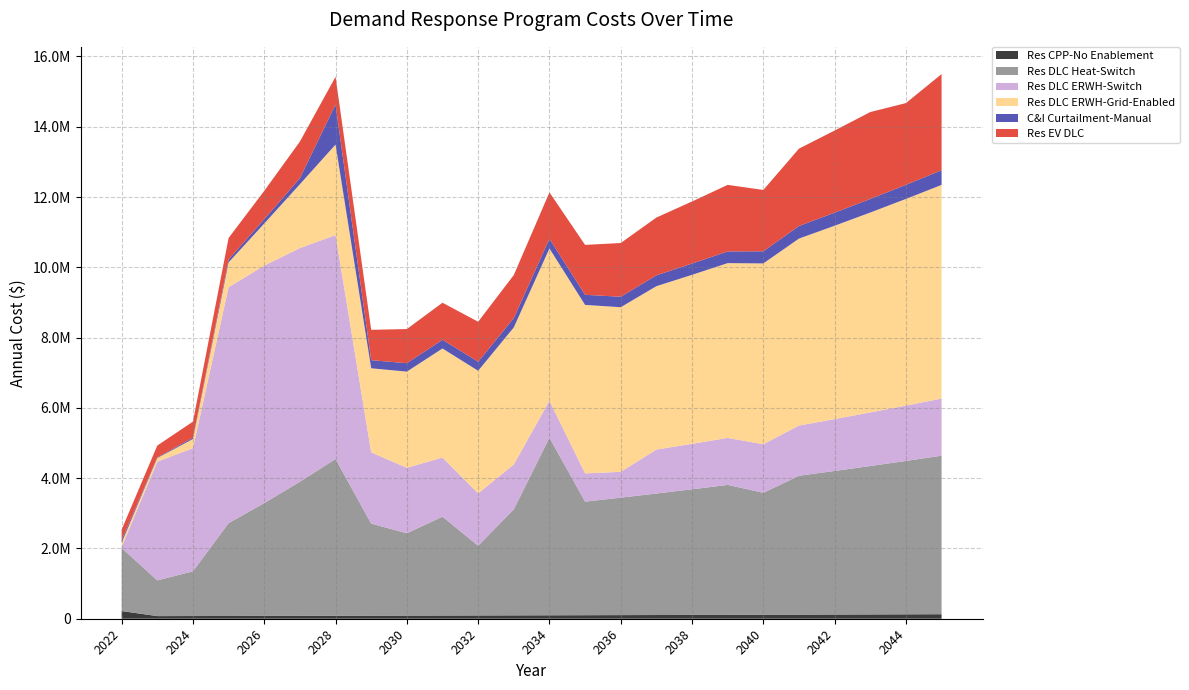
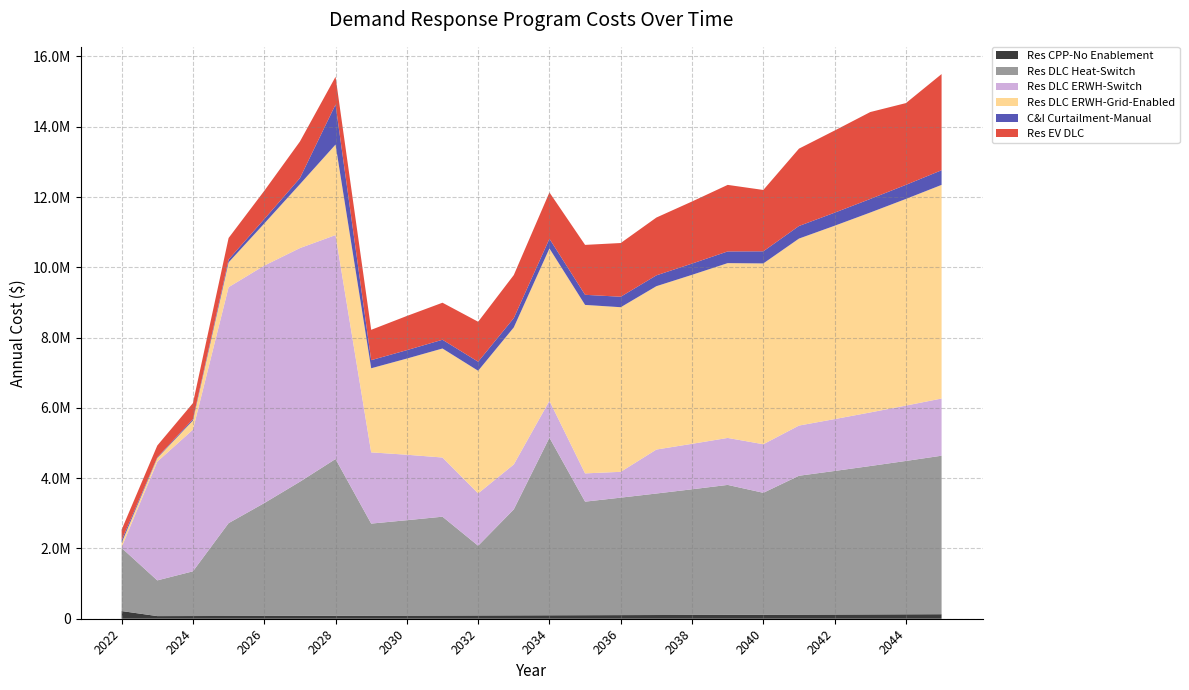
  {
    "Res CPP-No Enablement": {
      "2022": 200000,
      "2024": 100000,
      "2026": 100000,
      "2028": 100000,
      "2030": 100000,
      "2032": 100000,
      "2034": 100000,
      "2036": 100000,
      "2038": 100000,
      "2040": 100000,
      "2042": 100000,
      "2044": 100000
    },
    "Res DLC Heat-Switch": {
      "2024": 1300000,
      "2026": 3200000,
      "2028": 4500000,
-     "2030": 2300000,
+     "2030": 2700000,
      "2032": 2000000,
      "2034": 5100000,
      "2036": 3300000,
      "2038": 3600000,
      "2040": 3500000,
      "2042": 4100000,
      "2044": 4400000
    },
    "Res DLC ERWH-Switch": {
-     "2024": 3500000,
+     "2024": 4000000,
      "2026": 6800000,
      "2028": 6400000,
      "2030": 1900000,
      "2032": 1500000,
      "2034": 1100000,
      "2036": 700000,
      "2038": 1300000,
      "2040": 1400000,
      "2042": 1500000,
      "2044": 1600000
    },
    "Res DLC ERWH-Grid-Enabled": {
      "2022": 100000,
      "2026": 1200000,
      "2028": 2600000,
      "2030": 2700000,
      "2032": 3500000,
      "2034": 4300000,
      "2036": 4700000,
      "2038": 4800000,
      "2040": 5100000,
      "2042": 5500000,
      "2044": 5900000
    },
    "C&I Curtailment-Manual": {
      "2022": 100000,
      "2026": 100000,
      "2028": 1100000,
      "2030": 200000,
      "2032": 300000,
      "2034": 300000,
      "2036": 300000,
      "2038": 300000,
      "2040": 300000,
      "2042": 400000,
      "2044": 400000
    },
    "Res EV DLC": {
      "2022": 300000,
      "2024": 500000,
      "2026": 800000,
      "2028": 800000,
      "2030": 1000000,
      "2032": 1100000,
      "2034": 1300000,
      "2036": 1500000,
      "2038": 1800000,
      "2040": 1700000,
      "2042": 2300000,
      "2044": 2300000
    }
  }
